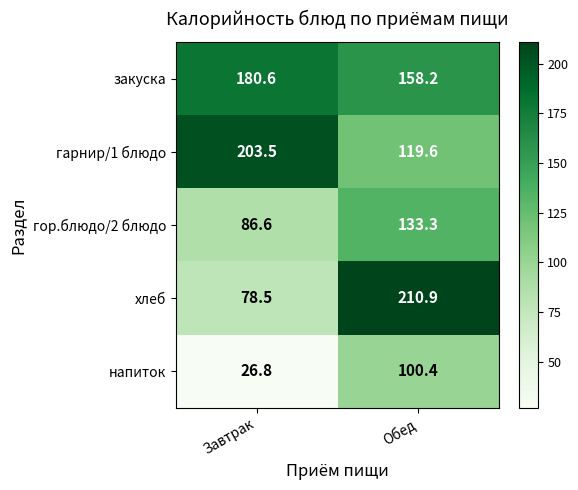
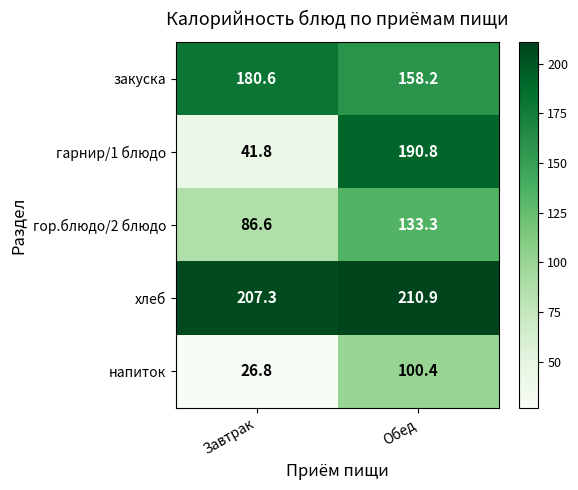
  {
    "закуска": {
      "Завтрак": 180.6,
      "Обед": 158.2
    },
    "гарнир/1 блюдо": {
-     "Завтрак": 203.5,
-     "Обед": 119.6
+     "Завтрак": 41.8,
+     "Обед": 190.8
    },
    "гор.блюдо/2 блюдо": {
      "Завтрак": 86.6,
      "Обед": 133.3
    },
    "хлеб": {
-     "Завтрак": 78.5,
+     "Завтрак": 207.3,
      "Обед": 210.9
    },
    "напиток": {
      "Завтрак": 26.8,
      "Обед": 100.4
    }
  }
